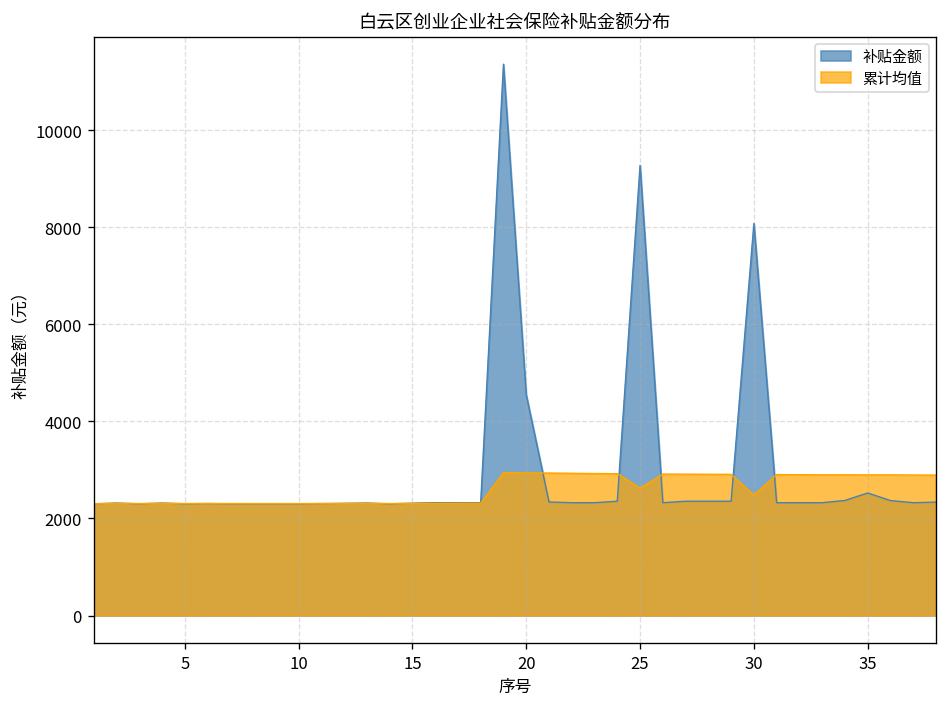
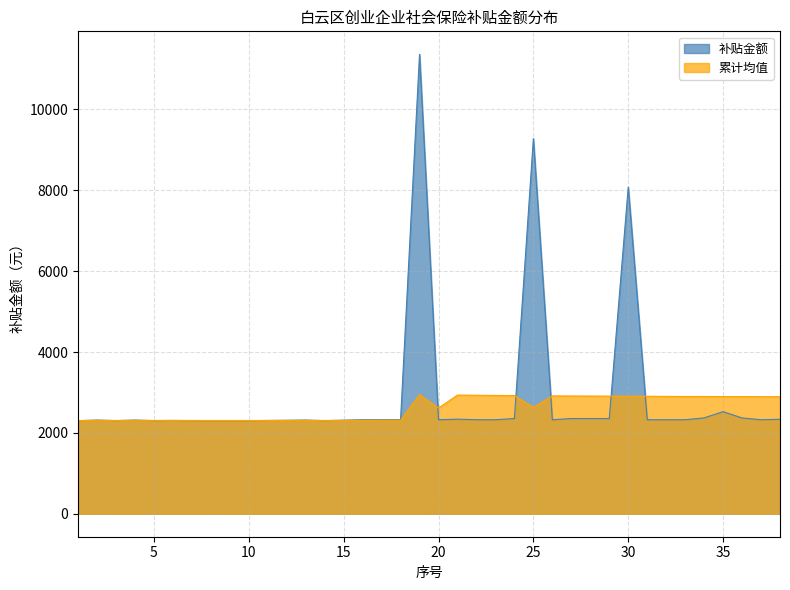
  {
    "补贴金额": {
-     "20": 4500,
+     "20": 2300,
      "25": 9300,
      "30": 8100,
      "35": 2500
    },
    "累计均值": {
-     "20": 2900,
+     "20": 2600,
      "25": 2600,
-     "30": 2500,
+     "30": 2900,
      "35": 2900
    }
  }
